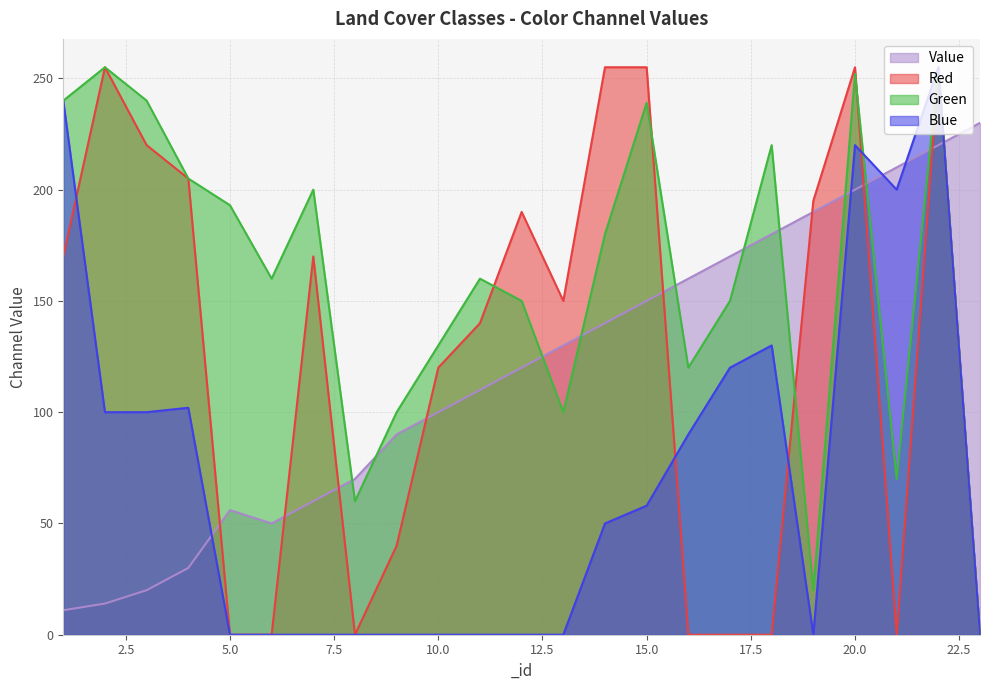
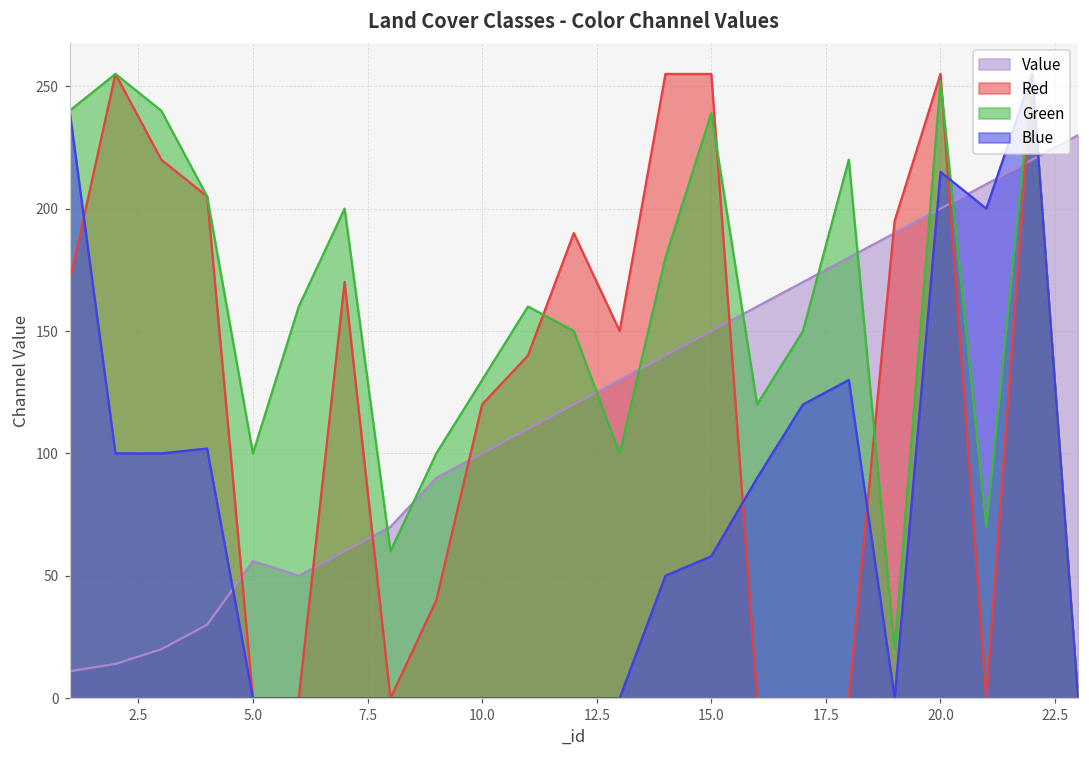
  {
    "Value": {
      "5.0": 56,
      "10.0": 100,
      "15.0": 150,
      "20.0": 200
    },
    "Red": {
      "10.0": 120,
      "15.0": 255,
      "20.0": 255
    },
    "Green": {
-     "5.0": 193,
+     "5.0": 100,
      "10.0": 130,
      "15.0": 239,
      "20.0": 252
    },
    "Blue": {
      "10.0": 0,
      "15.0": 58,
-     "20.0": 220
+     "20.0": 215
    }
  }
